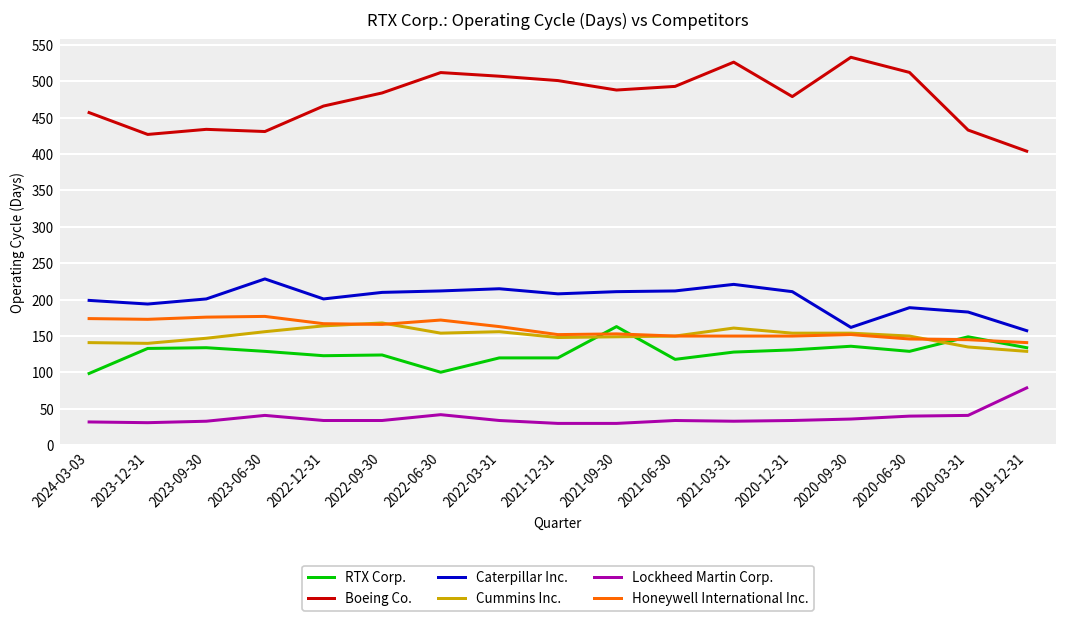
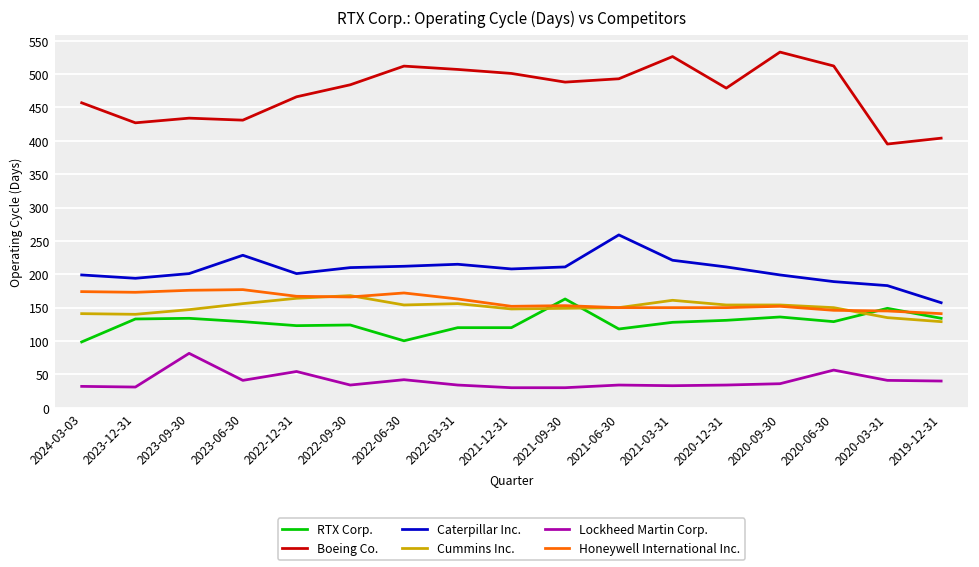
  {
    "RTX Corp.": {
      "2024-03-03": 100,
      "2023-12-31": 130,
      "2023-09-30": 130,
      "2023-06-30": 130,
      "2022-12-31": 120,
      "2022-09-30": 120,
      "2022-06-30": 100,
      "2022-03-31": 120,
      "2021-12-31": 120,
      "2021-09-30": 160,
      "2021-06-30": 120,
      "2021-03-31": 130,
      "2020-12-31": 130,
      "2020-09-30": 140,
      "2020-06-30": 130,
      "2019-12-31": 130
    },
    "Boeing Co.": {
      "2024-03-03": 460,
      "2023-12-31": 430,
      "2023-09-30": 430,
      "2023-06-30": 430,
      "2022-12-31": 470,
      "2022-09-30": 480,
      "2022-06-30": 510,
      "2022-03-31": 510,
      "2021-12-31": 500,
      "2021-09-30": 490,
      "2021-06-30": 490,
      "2021-03-31": 530,
      "2020-12-31": 480,
      "2020-09-30": 530,
      "2020-06-30": 510,
-     "2020-03-31": 430,
+     "2020-03-31": 400,
      "2019-12-31": 400
    },
    "Caterpillar Inc.": {
      "2024-03-03": 200,
      "2023-12-31": 190,
      "2023-09-30": 200,
      "2023-06-30": 230,
      "2022-12-31": 200,
      "2022-09-30": 210,
      "2022-06-30": 210,
      "2022-03-31": 220,
      "2021-12-31": 210,
      "2021-09-30": 210,
-     "2021-06-30": 210,
+     "2021-06-30": 260,
      "2021-03-31": 220,
      "2020-12-31": 210,
-     "2020-09-30": 160,
+     "2020-09-30": 200,
      "2020-06-30": 190,
      "2020-03-31": 180,
      "2019-12-31": 160
    },
    "Cummins Inc.": {
      "2024-03-03": 140,
      "2023-12-31": 140,
      "2023-09-30": 150,
      "2023-06-30": 160,
      "2022-06-30": 150,
      "2022-03-31": 160,
      "2021-03-31": 160,
      "2020-03-31": 140,
      "2019-12-31": 130
    },
    "Lockheed Martin Corp.": {
      "2024-03-03": 30,
      "2023-12-31": 30,
-     "2023-09-30": 30,
+     "2023-09-30": 80,
      "2023-06-30": 40,
-     "2022-12-31": 30,
+     "2022-12-31": 50,
      "2022-09-30": 30,
      "2022-06-30": 40,
      "2022-03-31": 30,
      "2021-12-31": 30,
      "2021-09-30": 30,
      "2021-06-30": 30,
      "2021-03-31": 30,
      "2020-12-31": 30,
      "2020-09-30": 40,
-     "2020-06-30": 40,
+     "2020-06-30": 60,
      "2020-03-31": 40,
-     "2019-12-31": 80
+     "2019-12-31": 40
    },
    "Honeywell International Inc.": {
      "2024-03-03": 170,
      "2023-12-31": 170,
      "2023-09-30": 180,
      "2023-06-30": 180,
      "2022-06-30": 170,
      "2022-03-31": 160,
      "2021-03-31": 150,
      "2019-12-31": 140
    }
  }
